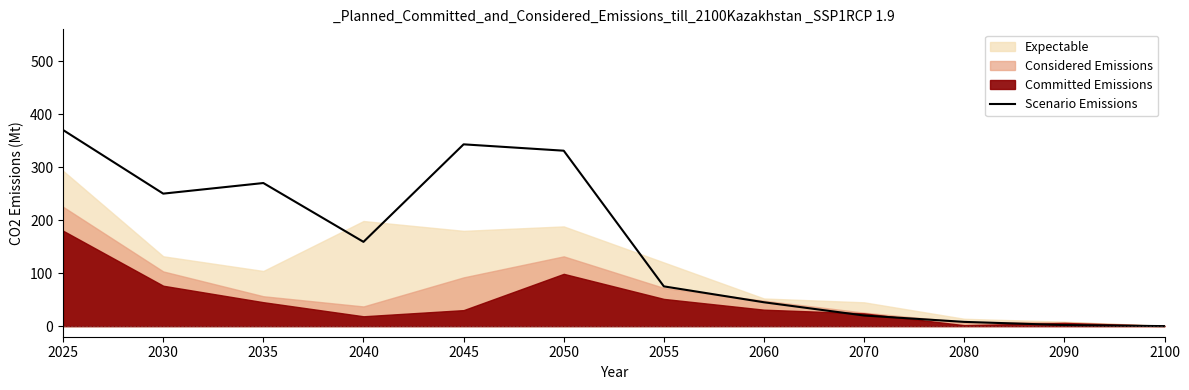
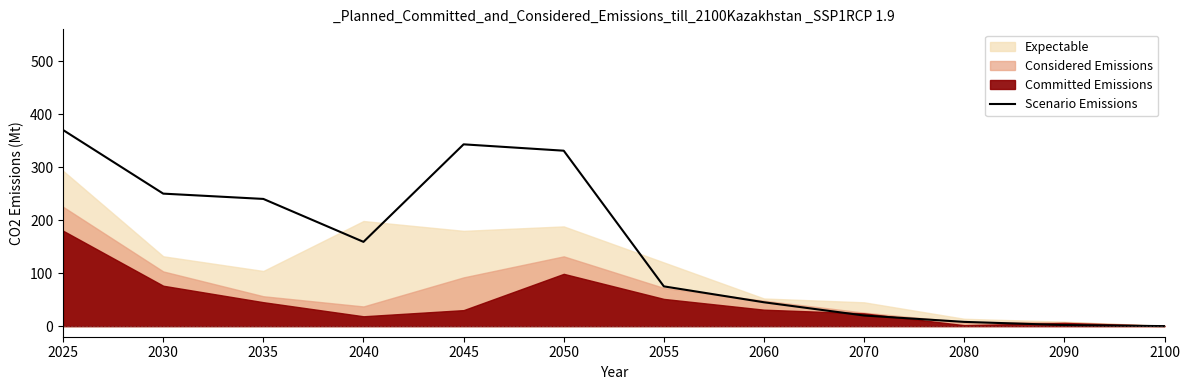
  {
    "Scenario Emissions": {
      "2025": 370,
      "2030": 250,
-     "2035": 270,
+     "2035": 240,
      "2040": 160,
      "2045": 340,
      "2050": 330
    }
  }
